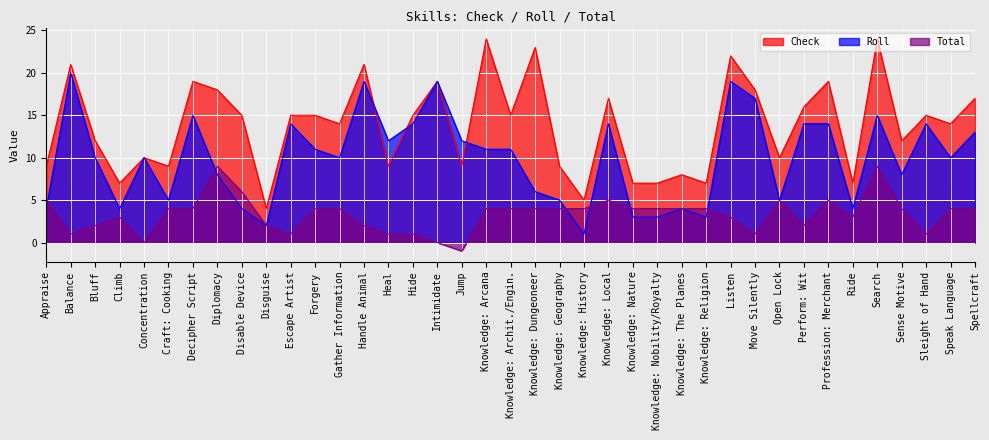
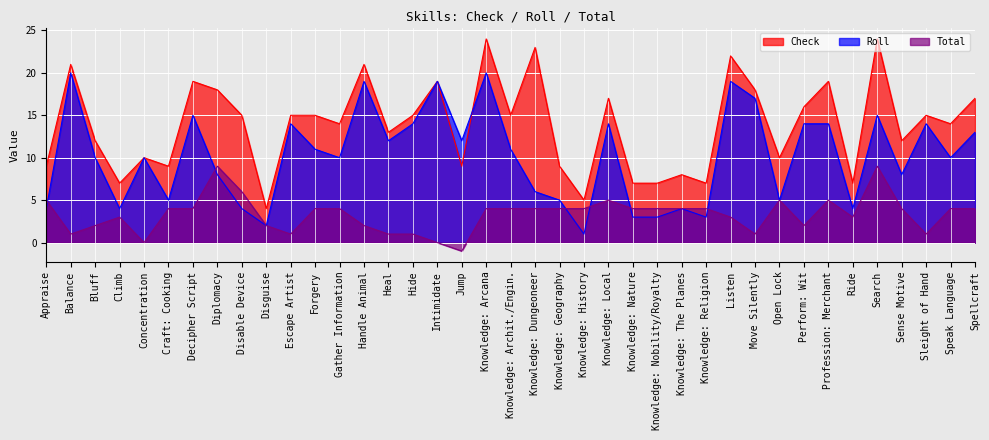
  {
    "Check": {
      "Appraise": 9,
      "Balance": 21,
      "Bluff": 12,
      "Climb": 7,
      "Craft: Cooking": 9,
      "Decipher Script": 19,
      "Diplomacy": 18,
      "Disable Device": 15,
      "Disguise": 4,
      "Escape Artist": 15,
      "Forgery": 15,
      "Gather Information": 14,
      "Handle Animal": 21,
-     "Heal": 9,
+     "Heal": 13,
      "Hide": 15,
      "Jump": 9,
      "Knowledge: Arcana": 24,
      "Knowledge: Archit./Engin.": 15,
      "Knowledge: Dungeoneer": 23,
      "Knowledge: Geography": 9,
      "Knowledge: History": 5,
      "Knowledge: Local": 17,
      "Knowledge: Nature": 7,
      "Knowledge: Nobility/Royalty": 7,
      "Knowledge: The Planes": 8,
      "Knowledge: Religion": 7,
      "Listen": 22,
      "Move Silently": 18,
      "Open Lock": 10,
      "Perform: Wit": 16,
      "Profession: Merchant": 19,
      "Ride": 7,
      "Sense Motive": 12,
      "Sleight of Hand": 15,
      "Speak Language": 14,
      "Spellcraft": 17
    },
    "Roll": {
      "Appraise": 4,
      "Balance": 20,
      "Bluff": 10,
      "Climb": 4,
      "Craft: Cooking": 5,
      "Decipher Script": 15,
      "Diplomacy": 8,
      "Disable Device": 4,
      "Escape Artist": 14,
      "Forgery": 11,
      "Gather Information": 10,
      "Handle Animal": 19,
      "Heal": 12,
      "Hide": 14,
      "Jump": 12,
-     "Knowledge: Arcana": 11,
+     "Knowledge: Arcana": 20,
      "Knowledge: Archit./Engin.": 11,
      "Knowledge: Dungeoneer": 6,
      "Knowledge: Geography": 5,
      "Knowledge: History": 1,
      "Knowledge: Local": 14,
      "Knowledge: Nature": 3,
      "Knowledge: Nobility/Royalty": 3,
      "Knowledge: Religion": 3,
      "Listen": 19,
      "Move Silently": 17,
      "Perform: Wit": 14,
      "Profession: Merchant": 14,
      "Ride": 4,
      "Search": 15,
      "Sense Motive": 8,
      "Sleight of Hand": 14,
      "Speak Language": 10,
      "Spellcraft": 13
    }
  }
